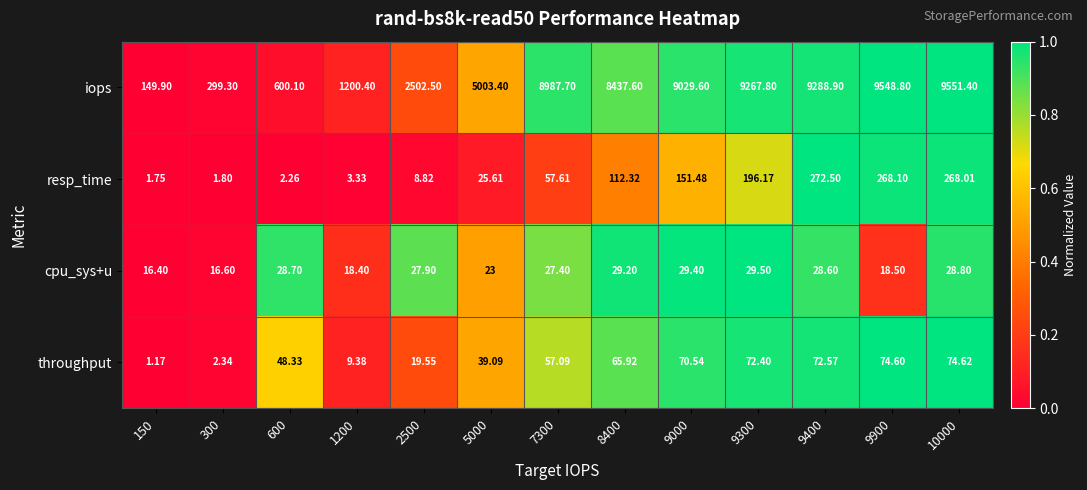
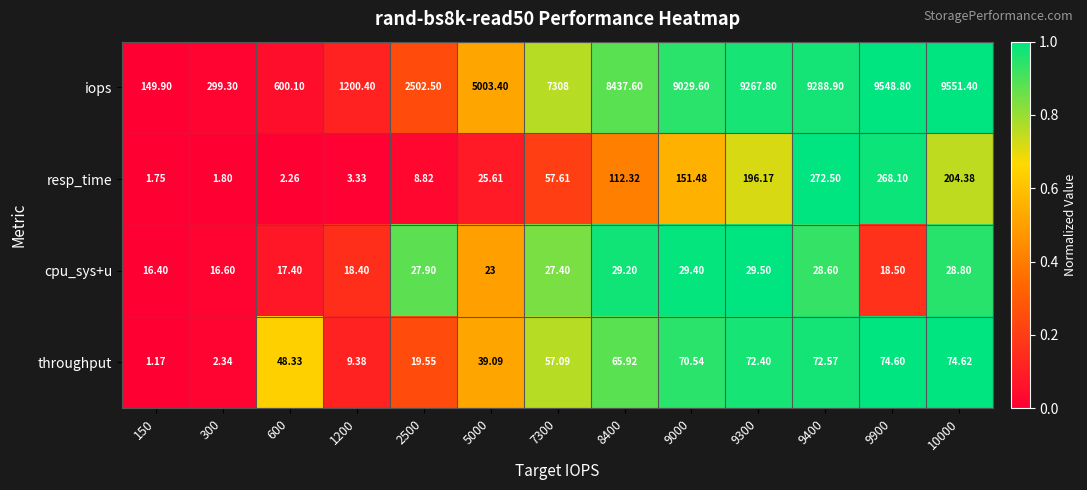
  {
    "iops": {
      "150": 149.90,
      "300": 299.30,
      "600": 600.10,
      "1200": 1200.40,
      "2500": 2502.50,
      "5000": 5003.40,
-     "7300": 8987.70,
+     "7300": 7308,
      "8400": 8437.60,
      "9000": 9029.60,
      "9300": 9267.80,
      "9400": 9288.90,
      "9900": 9548.80,
      "10000": 9551.40
    },
    "resp_time": {
      "150": 1.75,
      "300": 1.80,
      "600": 2.26,
      "1200": 3.33,
      "2500": 8.82,
      "5000": 25.61,
      "7300": 57.61,
      "8400": 112.32,
      "9000": 151.48,
      "9300": 196.17,
      "9400": 272.50,
      "9900": 268.10,
-     "10000": 268.01
+     "10000": 204.38
    },
    "cpu_sys+u": {
      "150": 16.40,
      "300": 16.60,
-     "600": 28.70,
+     "600": 17.40,
      "1200": 18.40,
      "2500": 27.90,
      "5000": 23,
      "7300": 27.40,
      "8400": 29.20,
      "9000": 29.40,
      "9300": 29.50,
      "9400": 28.60,
      "9900": 18.50,
      "10000": 28.80
    },
    "throughput": {
      "150": 1.17,
      "300": 2.34,
      "600": 48.33,
      "1200": 9.38,
      "2500": 19.55,
      "5000": 39.09,
      "7300": 57.09,
      "8400": 65.92,
      "9000": 70.54,
      "9300": 72.40,
      "9400": 72.57,
      "9900": 74.60,
      "10000": 74.62
    }
  }
